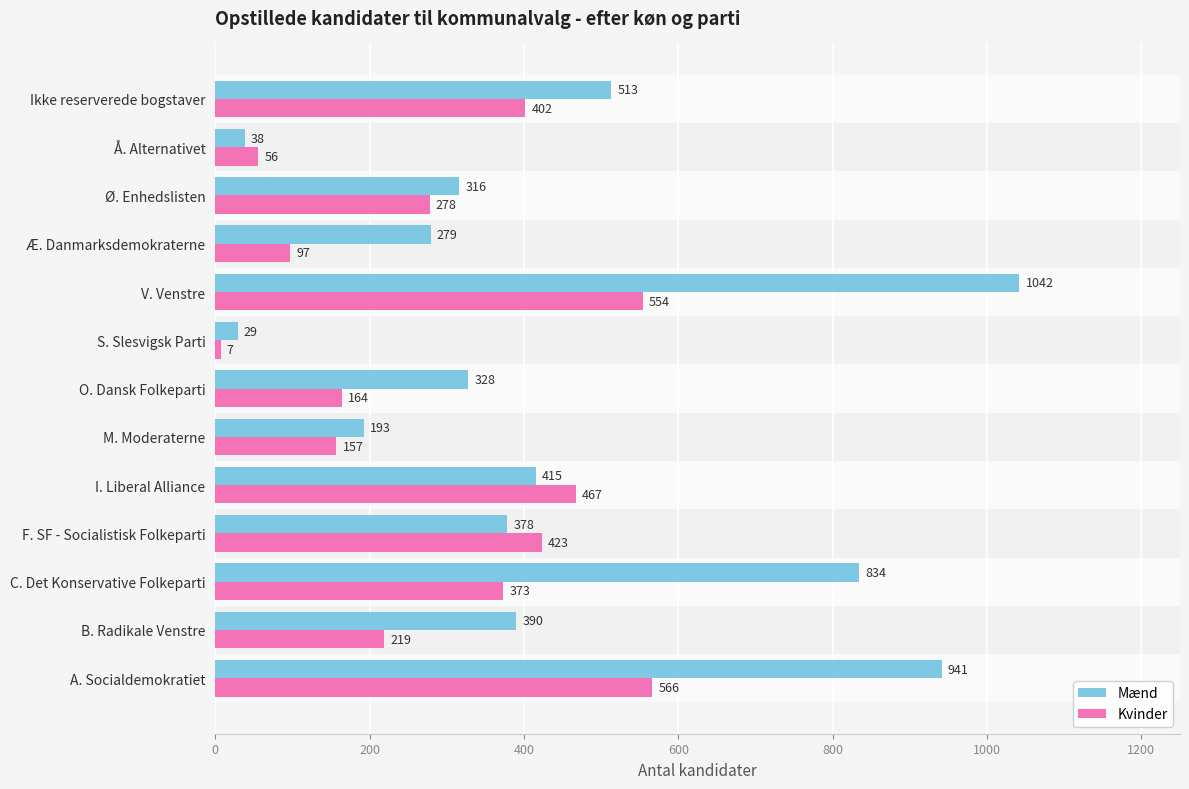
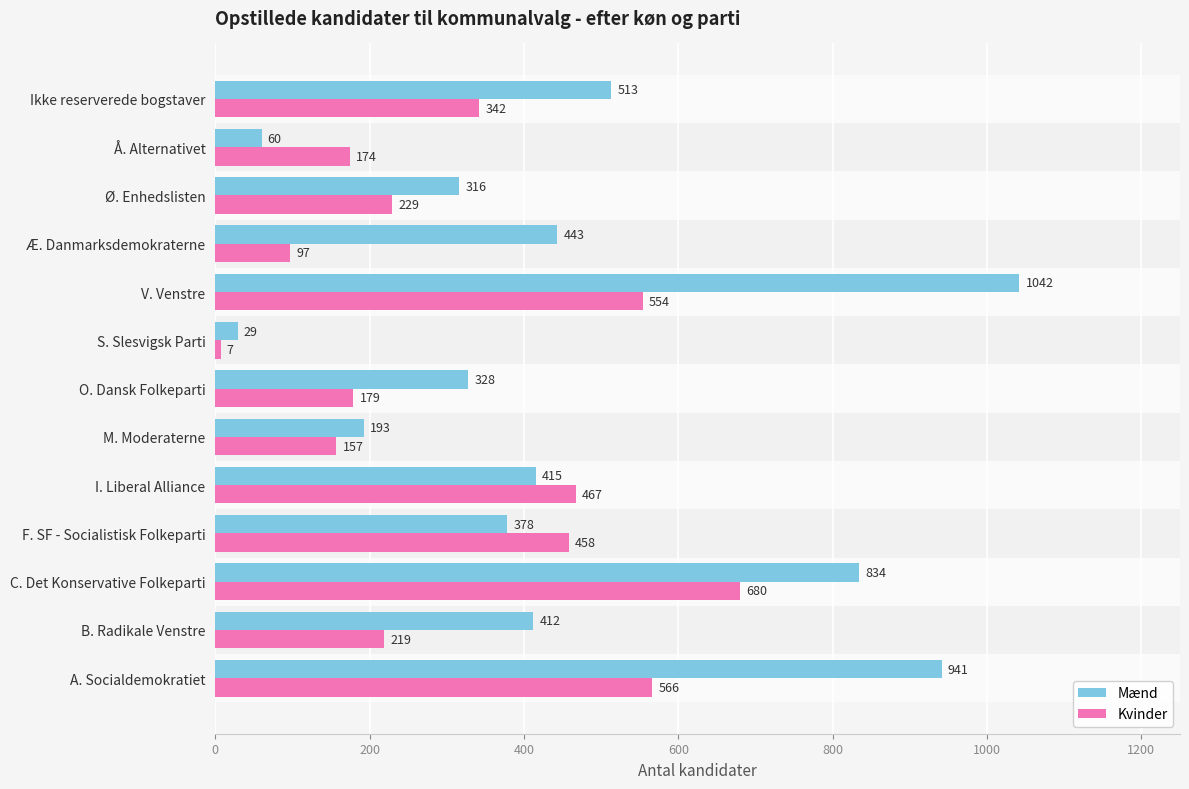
  {
    "Mænd": {
      "Ikke reserverede bogstaver": 513,
-     "Å. Alternativet": 38,
+     "Å. Alternativet": 60,
      "Ø. Enhedslisten": 316,
-     "Æ. Danmarksdemokraterne": 279,
+     "Æ. Danmarksdemokraterne": 443,
      "V. Venstre": 1042,
      "S. Slesvigsk Parti": 29,
      "O. Dansk Folkeparti": 328,
      "M. Moderaterne": 193,
      "I. Liberal Alliance": 415,
      "F. SF - Socialistisk Folkeparti": 378,
      "C. Det Konservative Folkeparti": 834,
-     "B. Radikale Venstre": 390,
+     "B. Radikale Venstre": 412,
      "A. Socialdemokratiet": 941
    },
    "Kvinder": {
-     "Ikke reserverede bogstaver": 402,
-     "Å. Alternativet": 56,
-     "Ø. Enhedslisten": 278,
+     "Ikke reserverede bogstaver": 342,
+     "Å. Alternativet": 174,
+     "Ø. Enhedslisten": 229,
      "Æ. Danmarksdemokraterne": 97,
      "V. Venstre": 554,
      "S. Slesvigsk Parti": 7,
-     "O. Dansk Folkeparti": 164,
+     "O. Dansk Folkeparti": 179,
      "M. Moderaterne": 157,
      "I. Liberal Alliance": 467,
-     "F. SF - Socialistisk Folkeparti": 423,
-     "C. Det Konservative Folkeparti": 373,
+     "F. SF - Socialistisk Folkeparti": 458,
+     "C. Det Konservative Folkeparti": 680,
      "B. Radikale Venstre": 219,
      "A. Socialdemokratiet": 566
    }
  }
